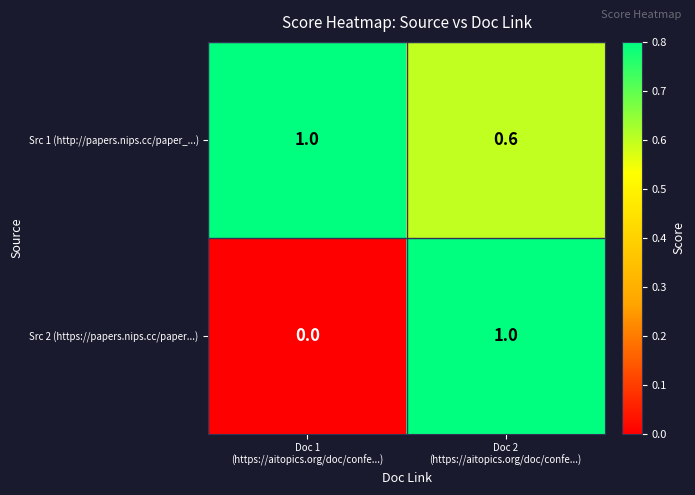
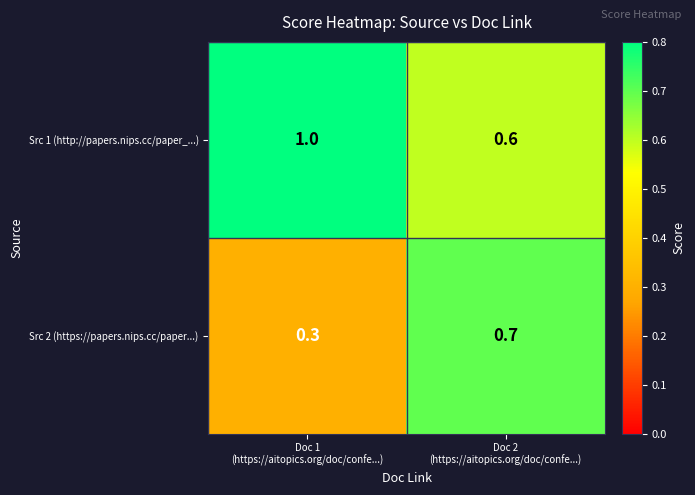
  {
    "Src 1 (http://papers.nips.cc/paper_...)": {
      "Doc 1 (https://aitopics.org/doc/confe...)": 1.0,
      "Doc 2 (https://aitopics.org/doc/confe...)": 0.6
    },
    "Src 2 (https://papers.nips.cc/paper...)": {
-     "Doc 1 (https://aitopics.org/doc/confe...)": 0.0,
-     "Doc 2 (https://aitopics.org/doc/confe...)": 1.0
+     "Doc 1 (https://aitopics.org/doc/confe...)": 0.3,
+     "Doc 2 (https://aitopics.org/doc/confe...)": 0.7
    }
  }
